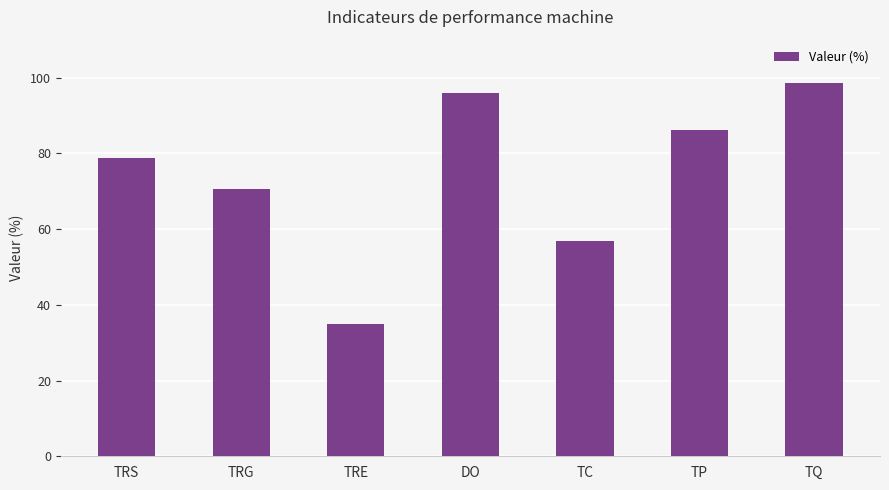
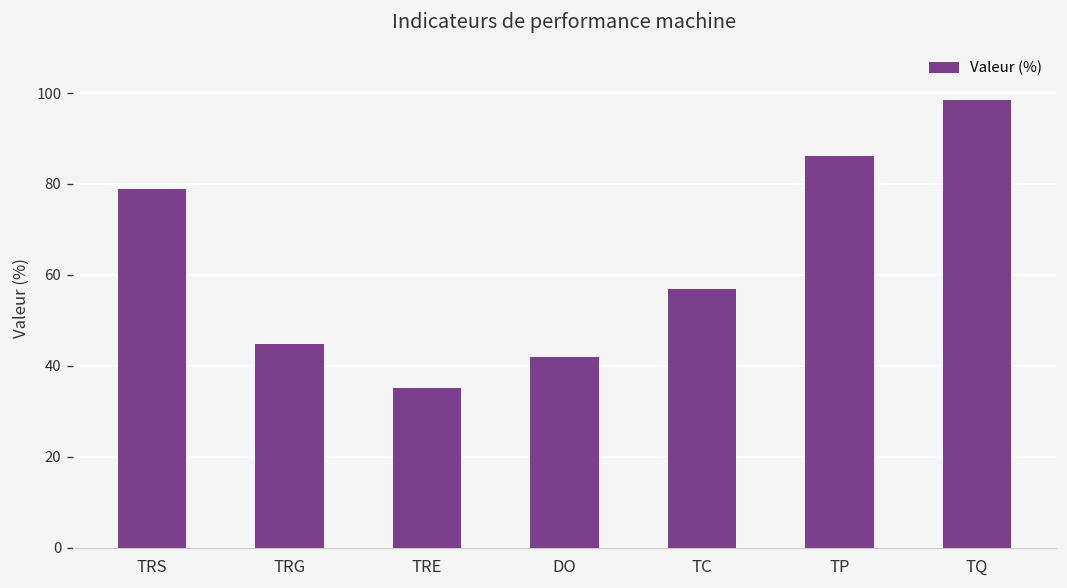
  {
    "TRS": 79,
-   "TRG": 71,
+   "TRG": 45,
    "TRE": 35,
-   "DO": 96,
+   "DO": 42,
    "TC": 57,
    "TP": 86,
    "TQ": 99
  }
